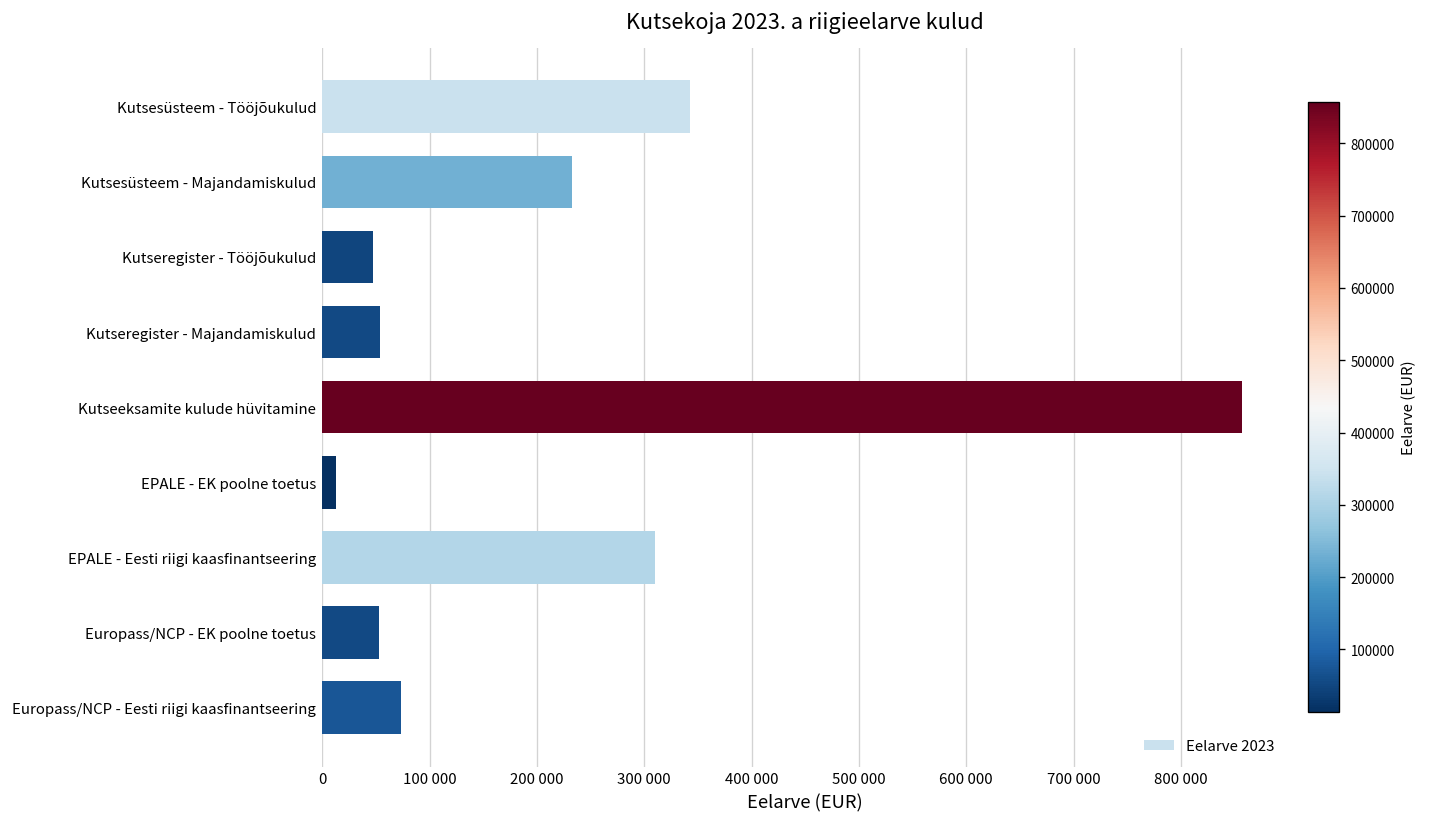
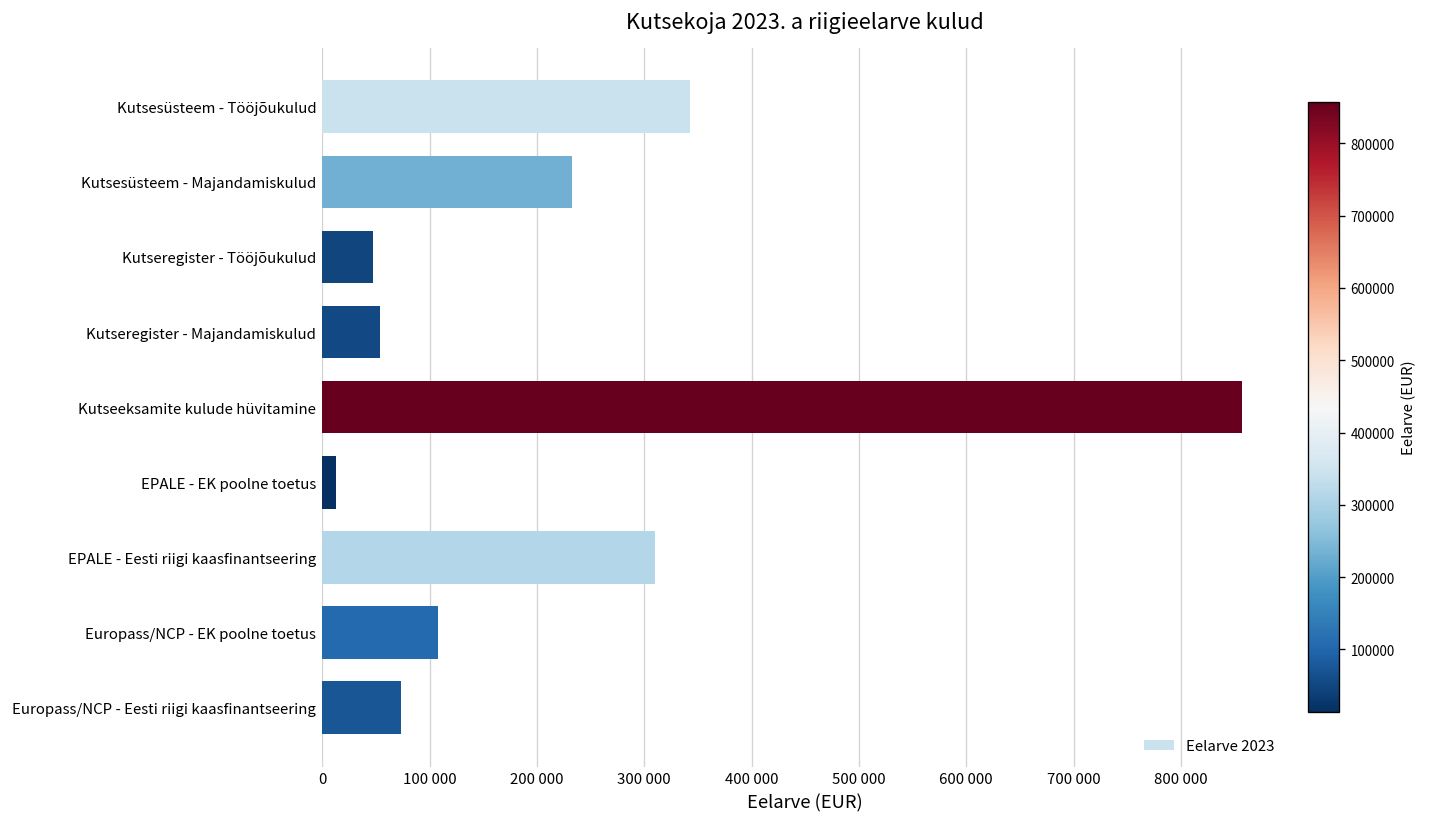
  {
    "Kutsesüsteem - Tööjõukulud": 340000,
    "Kutsesüsteem - Majandamiskulud": 230000,
    "Kutseregister - Tööjõukulud": 50000,
    "Kutseregister - Majandamiskulud": 50000,
    "Kutseeksamite kulude hüvitamine": 860000,
    "EPALE - EK poolne toetus": 10000,
    "EPALE - Eesti riigi kaasfinantseering": 310000,
-   "Europass/NCP - EK poolne toetus": 50000,
+   "Europass/NCP - EK poolne toetus": 110000,
    "Europass/NCP - Eesti riigi kaasfinantseering": 70000
  }
